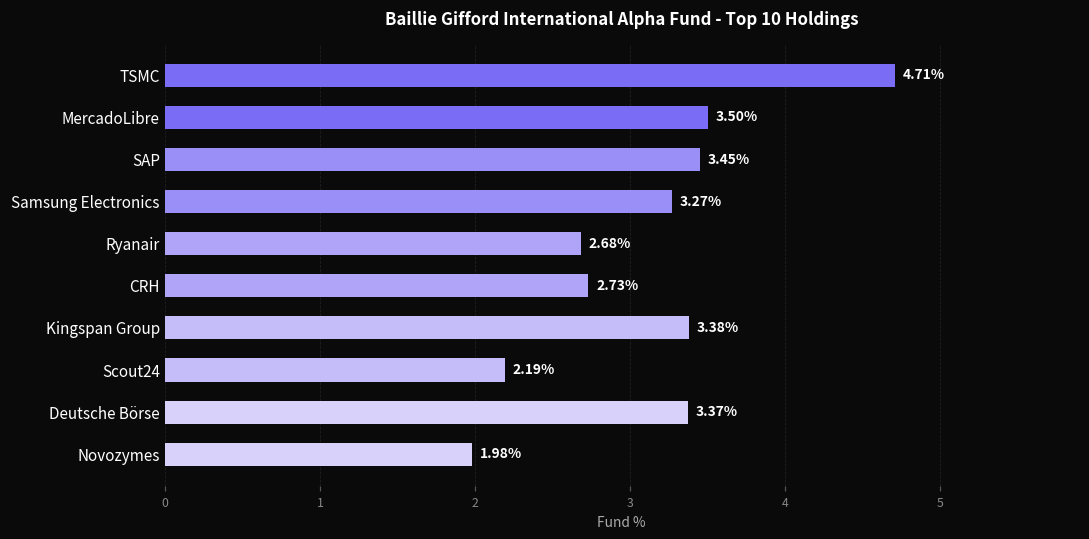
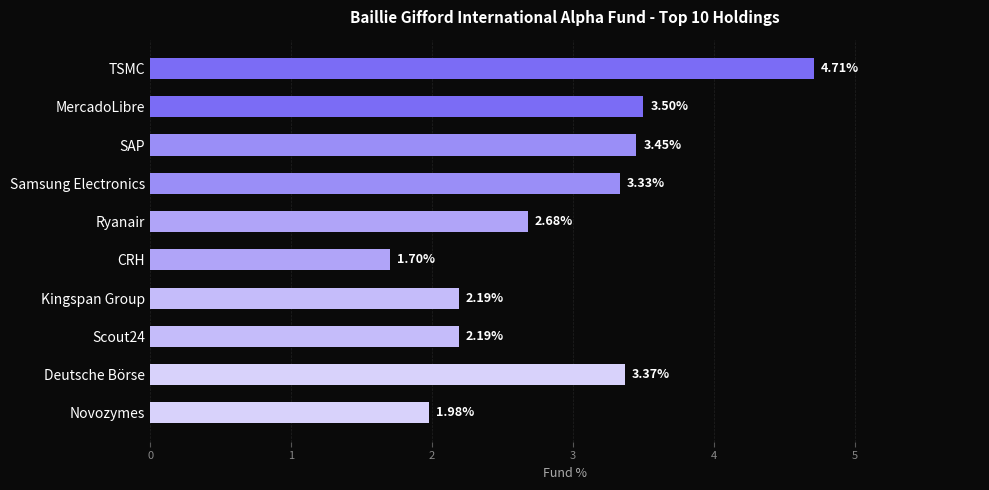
  {
    "TSMC": "4.71%",
    "MercadoLibre": "3.50%",
    "SAP": "3.45%",
-   "Samsung Electronics": "3.27%",
+   "Samsung Electronics": "3.33%",
    "Ryanair": "2.68%",
-   "CRH": "2.73%",
-   "Kingspan Group": "3.38%",
+   "CRH": "1.70%",
+   "Kingspan Group": "2.19%",
    "Scout24": "2.19%",
    "Deutsche Börse": "3.37%",
    "Novozymes": "1.98%"
  }
